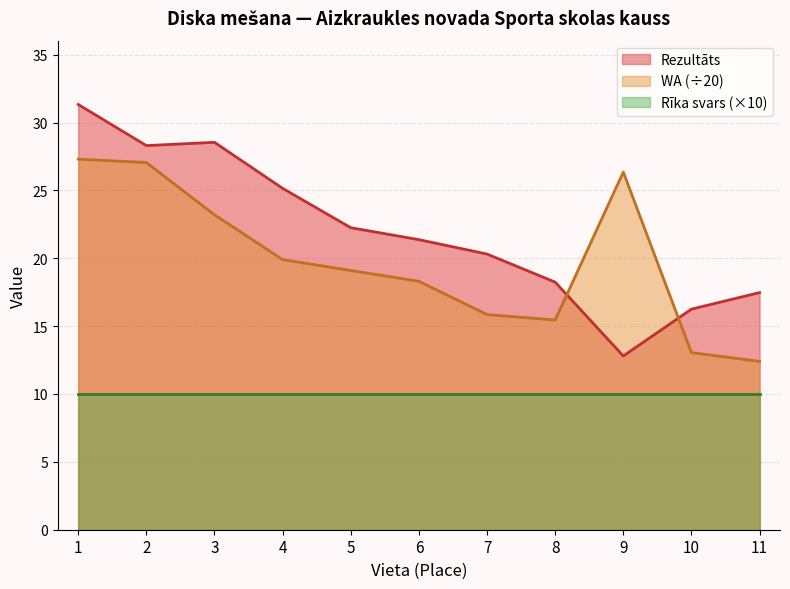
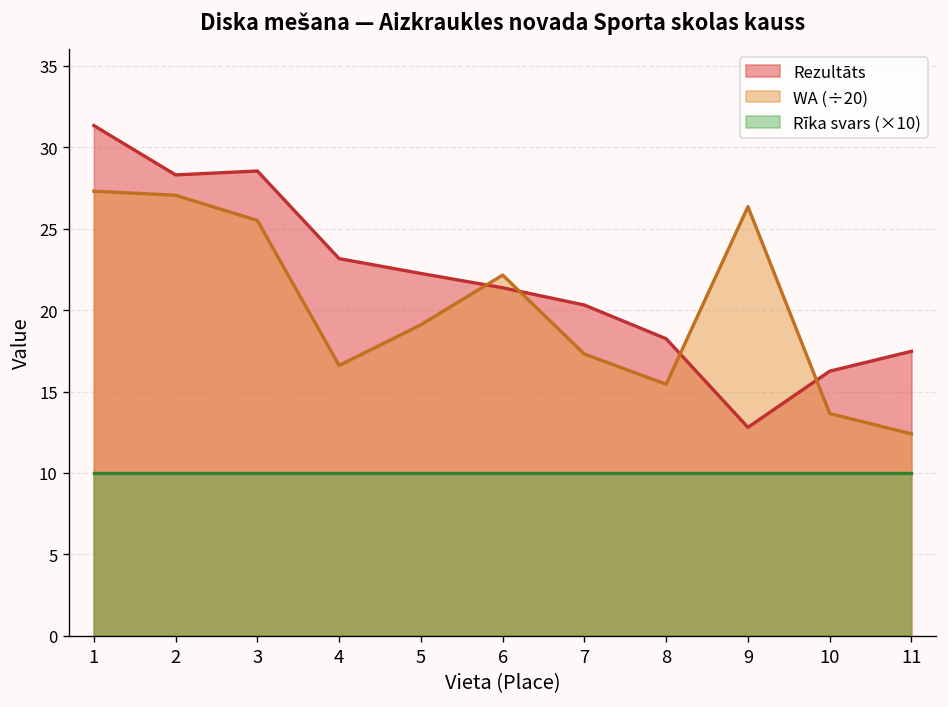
  {
    "Rezultāts": {
      "1": 31.3,
      "2": 28.3,
      "3": 28.5,
-     "4": 25.2,
+     "4": 23.2,
      "5": 22.3,
      "6": 21.4,
      "7": 20.3,
      "8": 18.2,
      "9": 12.8,
      "10": 16.3,
      "11": 17.5
    },
    "WA (÷20)": {
      "1": 27.3,
      "2": 27.1,
-     "3": 23.2,
-     "4": 19.9,
+     "3": 25.5,
+     "4": 16.6,
      "5": 19.1,
-     "6": 18.3,
-     "7": 15.9,
+     "6": 22.2,
+     "7": 17.3,
      "8": 15.5,
      "9": 26.4,
-     "10": 13.1,
+     "10": 13.7,
      "11": 12.4
    },
    "Rīka svars (×10)": {
      "1": 10.0,
      "2": 10.0,
      "3": 10.0,
      "4": 10.0,
      "5": 10.0,
      "6": 10.0,
      "7": 10.0,
      "8": 10.0,
      "9": 10.0,
      "10": 10.0,
      "11": 10.0
    }
  }
